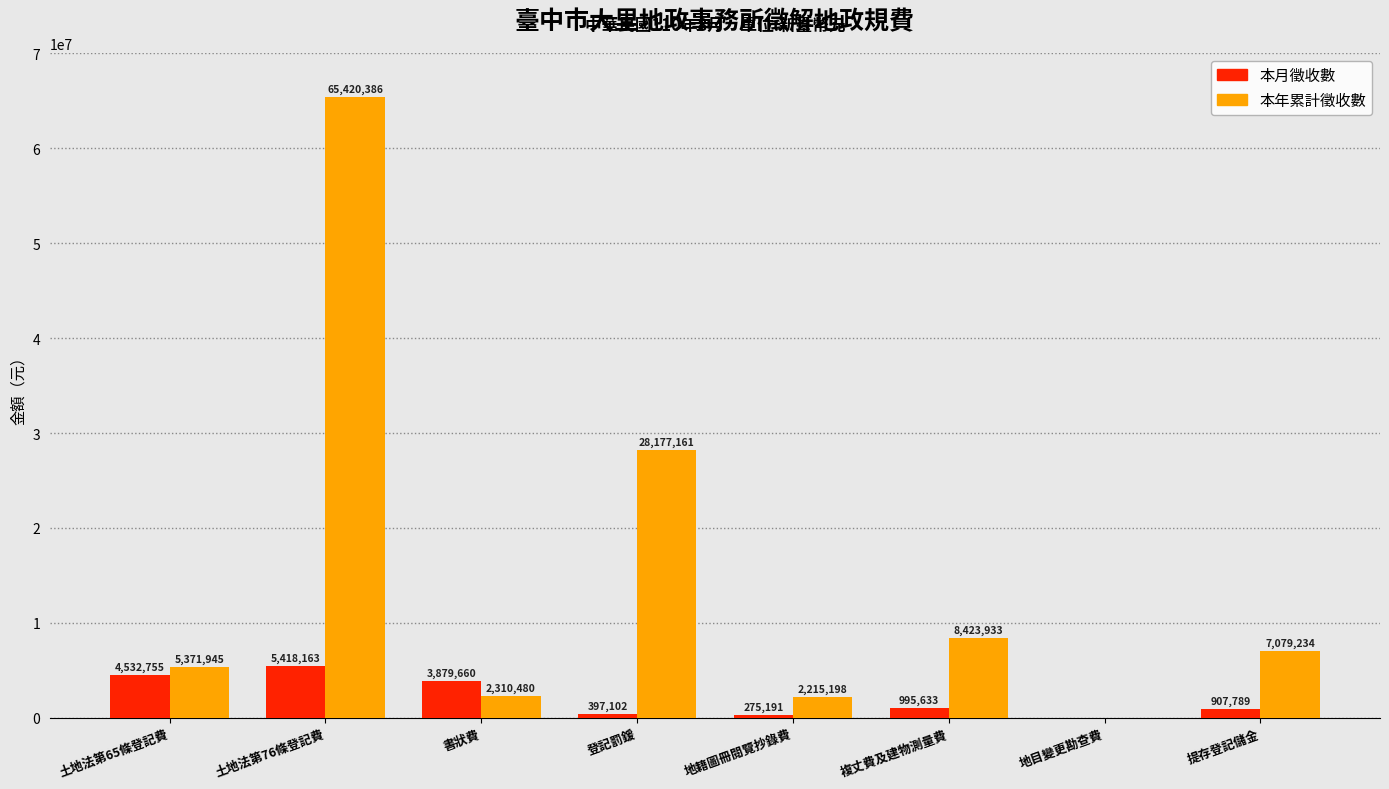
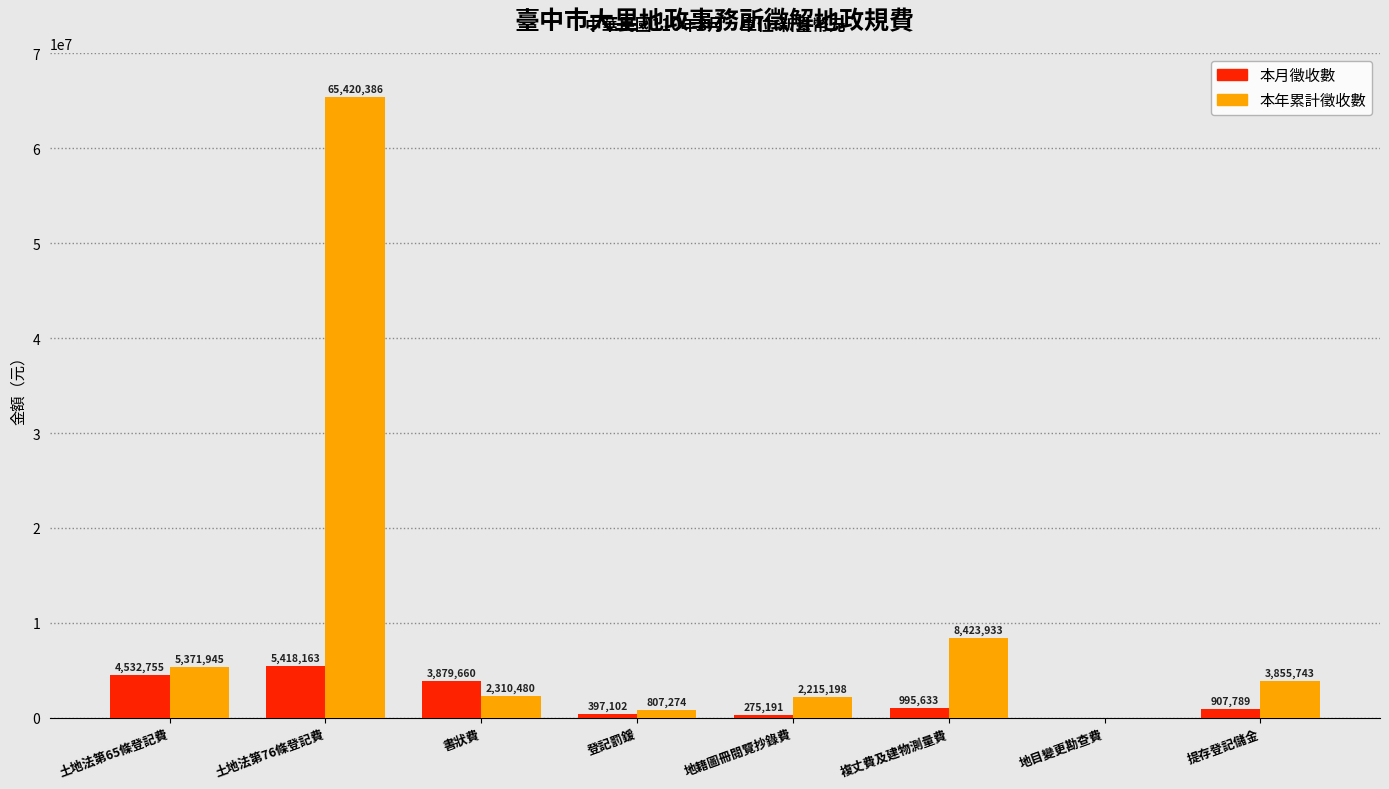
  {
    "本月徵收數": {
      "土地法第65條登記費": "4,532,755",
      "土地法第76條登記費": "5,418,163",
      "書狀費": "3,879,660",
      "登記罰鍰": "397,102",
      "地籍圖冊閱覽抄錄費": "275,191",
      "複丈費及建物測量費": "995,633",
      "提存登記儲金": "907,789"
    },
    "本年累計徵收數": {
      "土地法第65條登記費": "5,371,945",
      "土地法第76條登記費": "65,420,386",
      "書狀費": "2,310,480",
-     "登記罰鍰": "28,177,161",
+     "登記罰鍰": "807,274",
      "地籍圖冊閱覽抄錄費": "2,215,198",
      "複丈費及建物測量費": "8,423,933",
-     "提存登記儲金": "7,079,234"
+     "提存登記儲金": "3,855,743"
    }
  }
